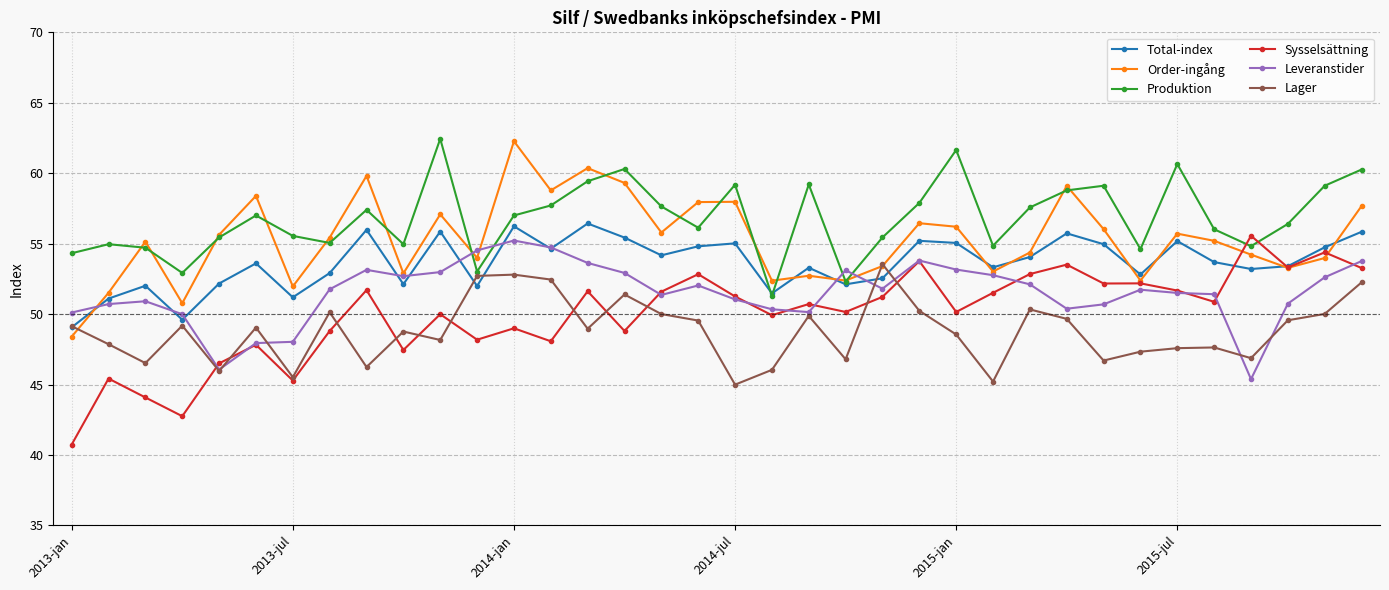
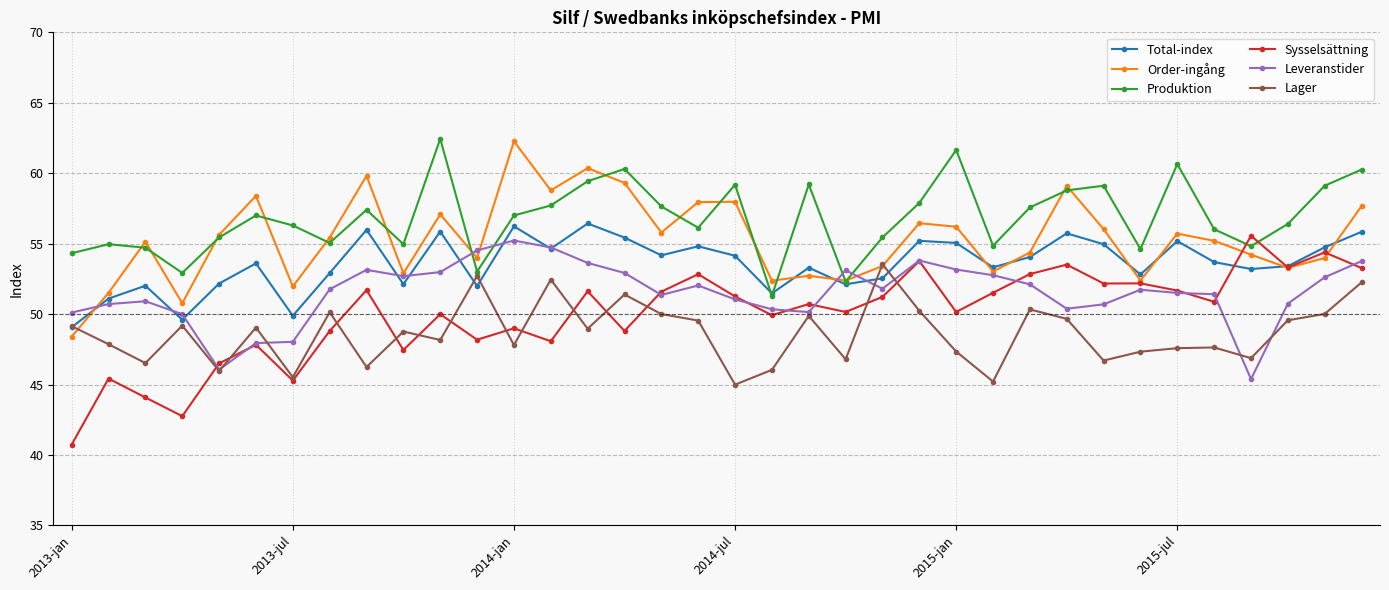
  {
    "Total-index": {
-     "2013-jul": 51.2,
+     "2013-jul": 49.9,
      "2014-jan": 56.2,
-     "2014-jul": 55.0,
+     "2014-jul": 54.1,
      "2015-jan": 55.1,
      "2015-jul": 55.2
    },
    "Order-ingång": {
      "2013-jan": 48.4,
      "2013-jul": 52.0,
      "2014-jan": 62.3,
      "2014-jul": 58.0,
      "2015-jan": 56.2,
      "2015-jul": 55.7
    },
    "Produktion": {
      "2013-jan": 54.3,
-     "2013-jul": 55.6,
+     "2013-jul": 56.3,
      "2014-jan": 57.0,
      "2014-jul": 59.2,
      "2015-jan": 61.7,
      "2015-jul": 60.7
    },
    "Sysselsättning": {
      "2013-jan": 40.7,
      "2013-jul": 45.3,
      "2014-jan": 49.0,
      "2014-jul": 51.3,
      "2015-jan": 50.2
    },
    "Leveranstider": {
      "2013-jan": 50.1,
      "2013-jul": 48.0,
      "2014-jan": 55.2,
      "2014-jul": 51.0,
      "2015-jan": 53.2
    },
    "Lager": {
      "2013-jul": 45.5,
-     "2014-jan": 52.8,
+     "2014-jan": 47.8,
      "2014-jul": 45.0,
-     "2015-jan": 48.6,
+     "2015-jan": 47.3,
      "2015-jul": 47.6
    }
  }
